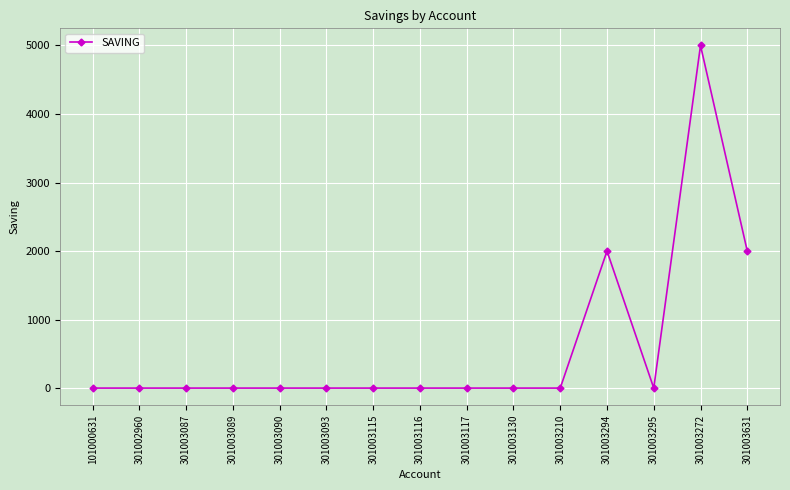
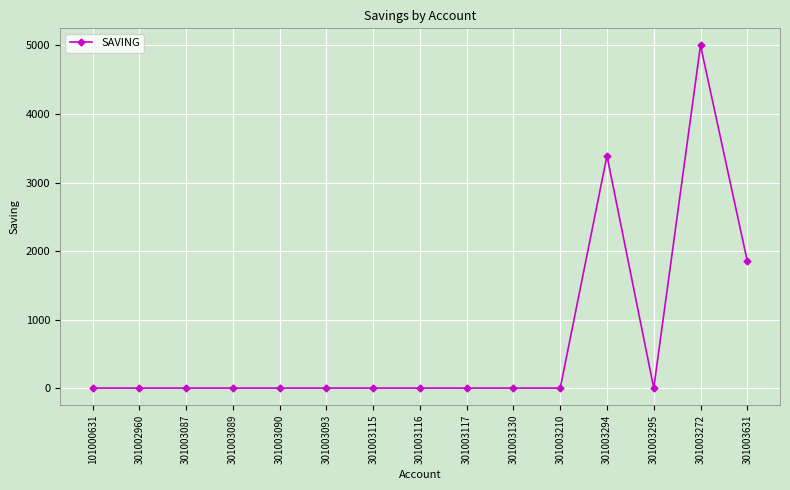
  {
    "101000631": 0,
    "301002960": 0,
    "301003087": 0,
    "301003089": 0,
    "301003090": 0,
    "301003093": 0,
    "301003115": 0,
    "301003116": 0,
    "301003117": 0,
    "301003130": 0,
    "301003210": 0,
-   "301003294": 2000,
+   "301003294": 3400,
    "301003295": 0,
    "301003272": 5000,
-   "301003631": 2000
+   "301003631": 1900
  }
